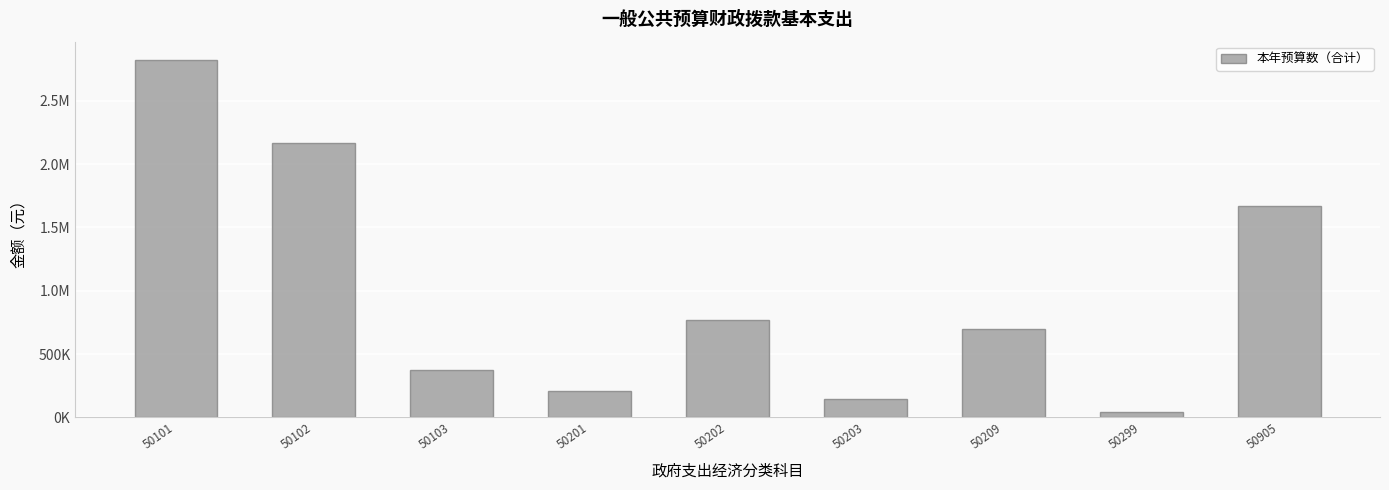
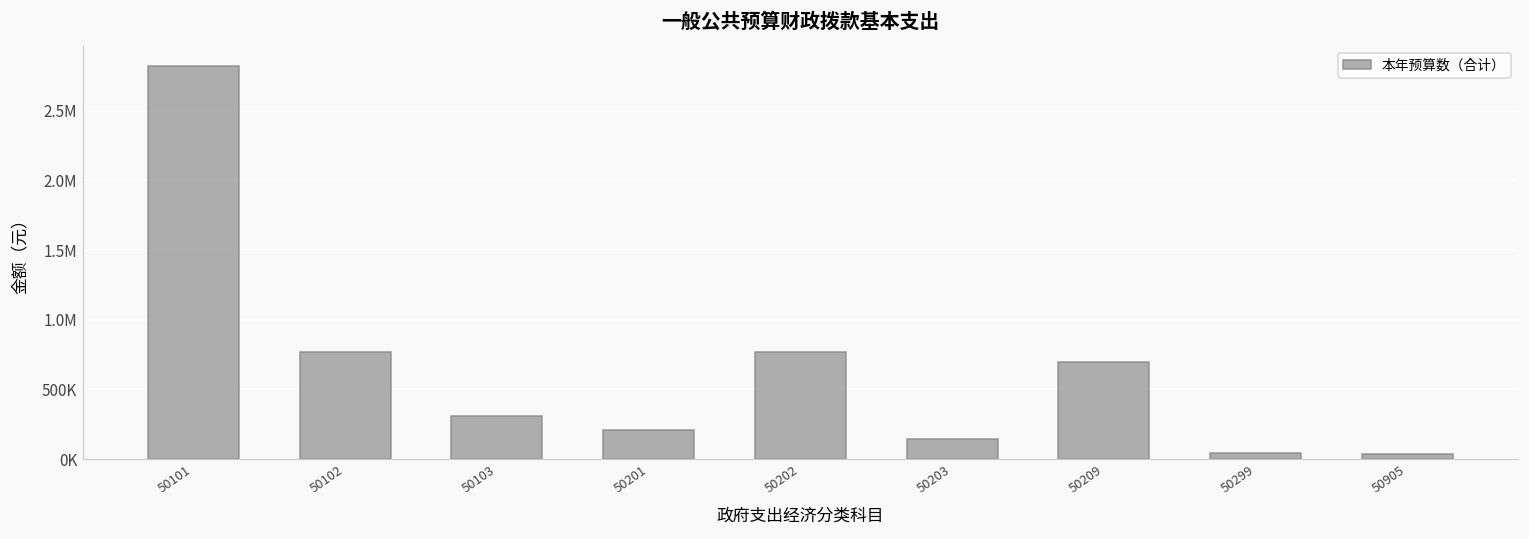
  {
    "50101": 2820000,
-   "50102": 2170000,
-   "50103": 370000,
+   "50102": 770000,
+   "50103": 310000,
    "50201": 210000,
    "50202": 770000,
    "50203": 140000,
    "50209": 700000,
    "50299": 40000,
-   "50905": 1670000
+   "50905": 30000
  }
